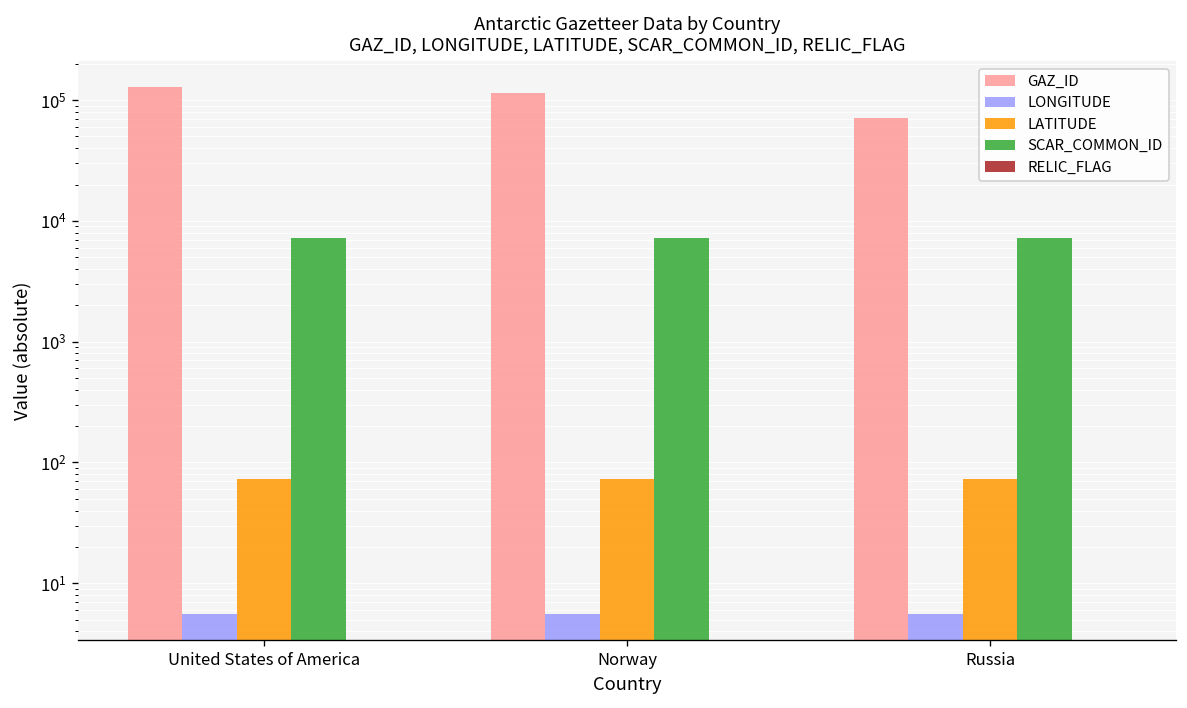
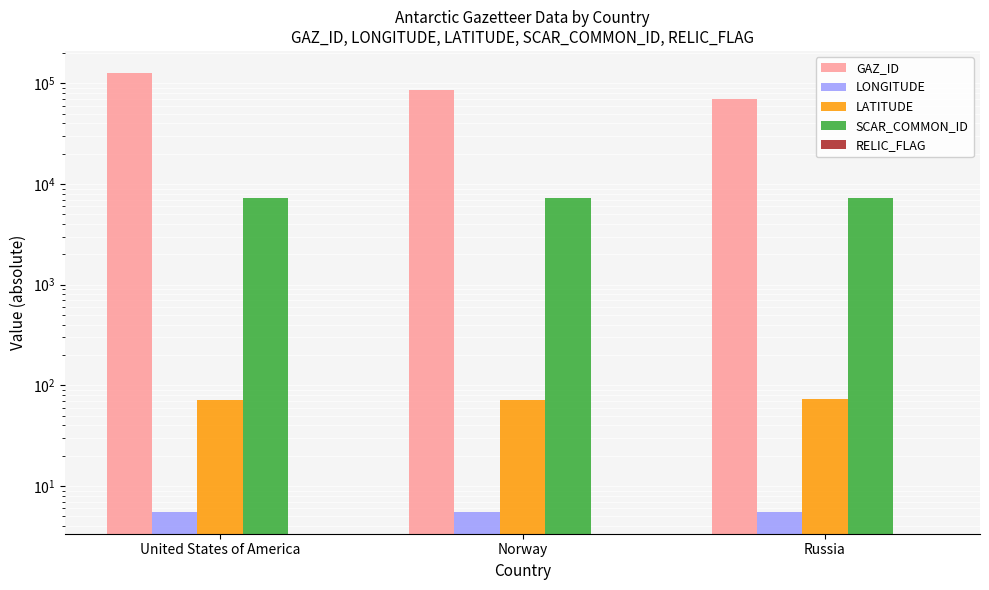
  {
    "GAZ_ID": {
      "United States of America": 130000,
-     "Norway": 120000,
+     "Norway": 90000,
      "Russia": 70000
    },
    "LONGITUDE": {
      "United States of America": 6,
      "Norway": 6,
      "Russia": 6
    },
    "LATITUDE": {
      "United States of America": 70,
      "Norway": 70,
      "Russia": 70
    },
    "SCAR_COMMON_ID": {
      "United States of America": 7000,
      "Norway": 7000,
      "Russia": 7000
    }
  }
